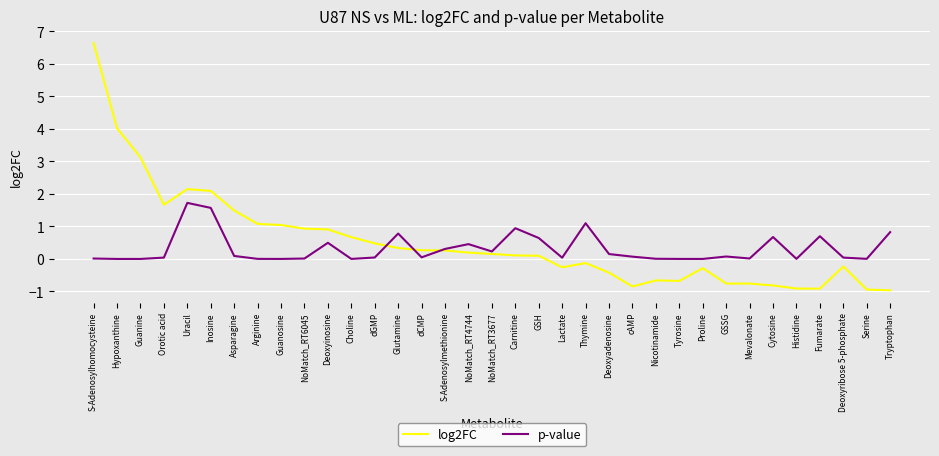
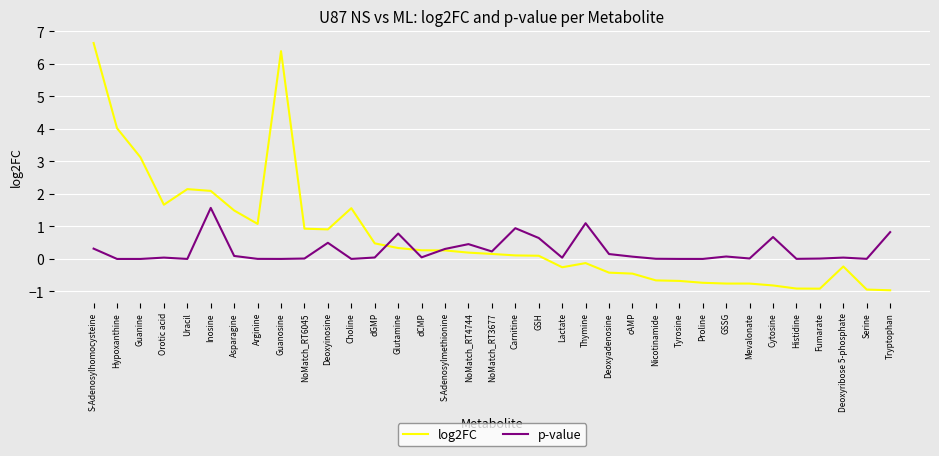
  {
    "log2FC": {
      "S-Adenosylhomocysteine": 6.6,
      "Hypoxanthine": 4.0,
      "Guanine": 3.1,
      "Orotic acid": 1.7,
      "Uracil": 2.1,
      "Inosine": 2.1,
      "Asparagine": 1.5,
      "Arginine": 1.1,
-     "Guanosine": 1.0,
+     "Guanosine": 6.4,
      "NoMatch_RT6045": 0.9,
      "Deoxyinosine": 0.9,
-     "Choline": 0.7,
+     "Choline": 1.6,
      "dGMP": 0.5,
      "Glutamine": 0.3,
      "dCMP": 0.3,
      "NoMatch_RT4744": 0.2,
      "Carnitine": 0.1,
      "GSH": 0.1,
      "Lactate": -0.3,
      "Thymine": -0.1,
      "Deoxyadenosine": -0.4,
-     "cAMP": -0.8,
+     "cAMP": -0.5,
      "Nicotinamide": -0.7,
      "Tyrosine": -0.7,
-     "Proline": -0.3,
+     "Proline": -0.7,
      "GSSG": -0.8,
      "Mevalonate": -0.8,
      "Cytosine": -0.8,
      "Histidine": -0.9,
      "Fumarate": -0.9,
      "Deoxyribose 5-phosphate": -0.2,
      "Serine": -0.9,
      "Tryptophan": -1.0
    },
    "p-value": {
-     "S-Adenosylhomocysteine": 0.0,
+     "S-Adenosylhomocysteine": 0.3,
      "Hypoxanthine": 0.0,
      "Guanine": 0.0,
      "Orotic acid": 0.0,
-     "Uracil": 1.7,
+     "Uracil": 0.0,
      "Inosine": 1.6,
      "Asparagine": 0.1,
      "Arginine": 0.0,
      "Guanosine": 0.0,
      "NoMatch_RT6045": 0.0,
      "Deoxyinosine": 0.5,
      "Choline": 0.0,
      "dGMP": 0.0,
      "Glutamine": 0.8,
      "dCMP": 0.0,
      "NoMatch_RT4744": 0.5,
      "Carnitine": 0.9,
      "GSH": 0.6,
      "Lactate": 0.0,
      "Thymine": 1.1,
      "Deoxyadenosine": 0.2,
      "cAMP": 0.1,
      "Nicotinamide": 0.0,
      "Tyrosine": 0.0,
      "Proline": 0.0,
      "GSSG": 0.1,
      "Mevalonate": 0.0,
      "Cytosine": 0.7,
      "Histidine": 0.0,
-     "Fumarate": 0.7,
+     "Fumarate": 0.0,
      "Deoxyribose 5-phosphate": 0.0,
      "Serine": 0.0,
      "Tryptophan": 0.8
    }
  }
